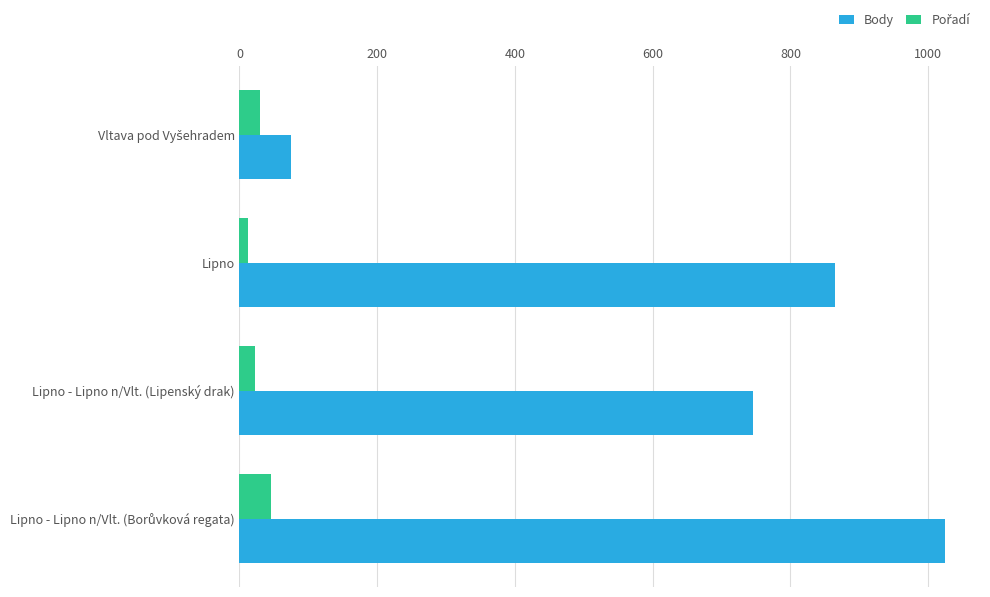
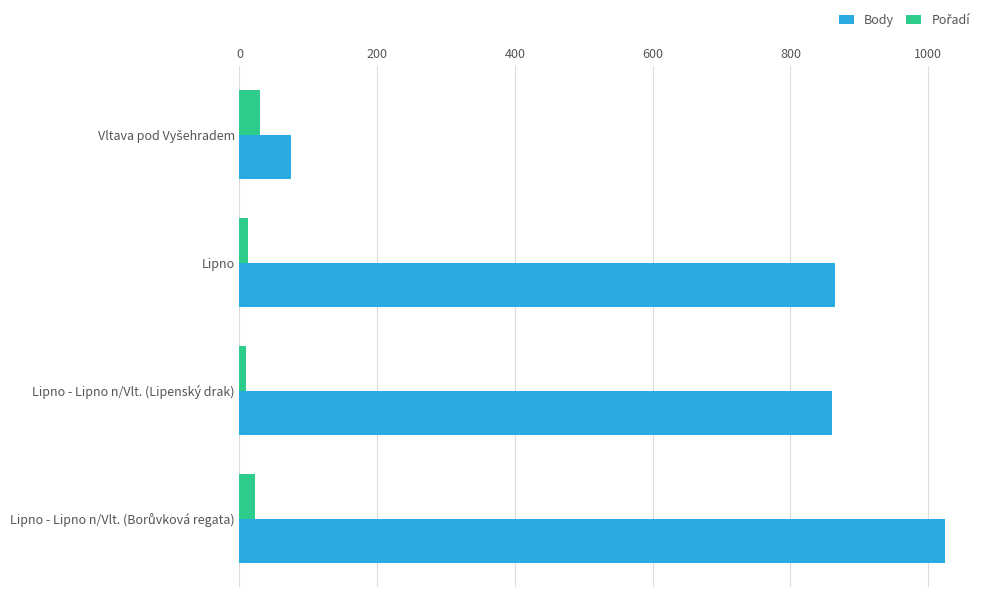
  {
    "Body": {
      "Vltava pod Vyšehradem": 80,
      "Lipno": 860,
-     "Lipno - Lipno n/Vlt. (Lipenský drak)": 750,
+     "Lipno - Lipno n/Vlt. (Lipenský drak)": 860,
      "Lipno - Lipno n/Vlt. (Borůvková regata)": 1020
    },
    "Pořadí": {
      "Vltava pod Vyšehradem": 30,
      "Lipno": 10,
-     "Lipno - Lipno n/Vlt. (Lipenský drak)": 20,
-     "Lipno - Lipno n/Vlt. (Borůvková regata)": 50
+     "Lipno - Lipno n/Vlt. (Lipenský drak)": 10,
+     "Lipno - Lipno n/Vlt. (Borůvková regata)": 20
    }
  }
